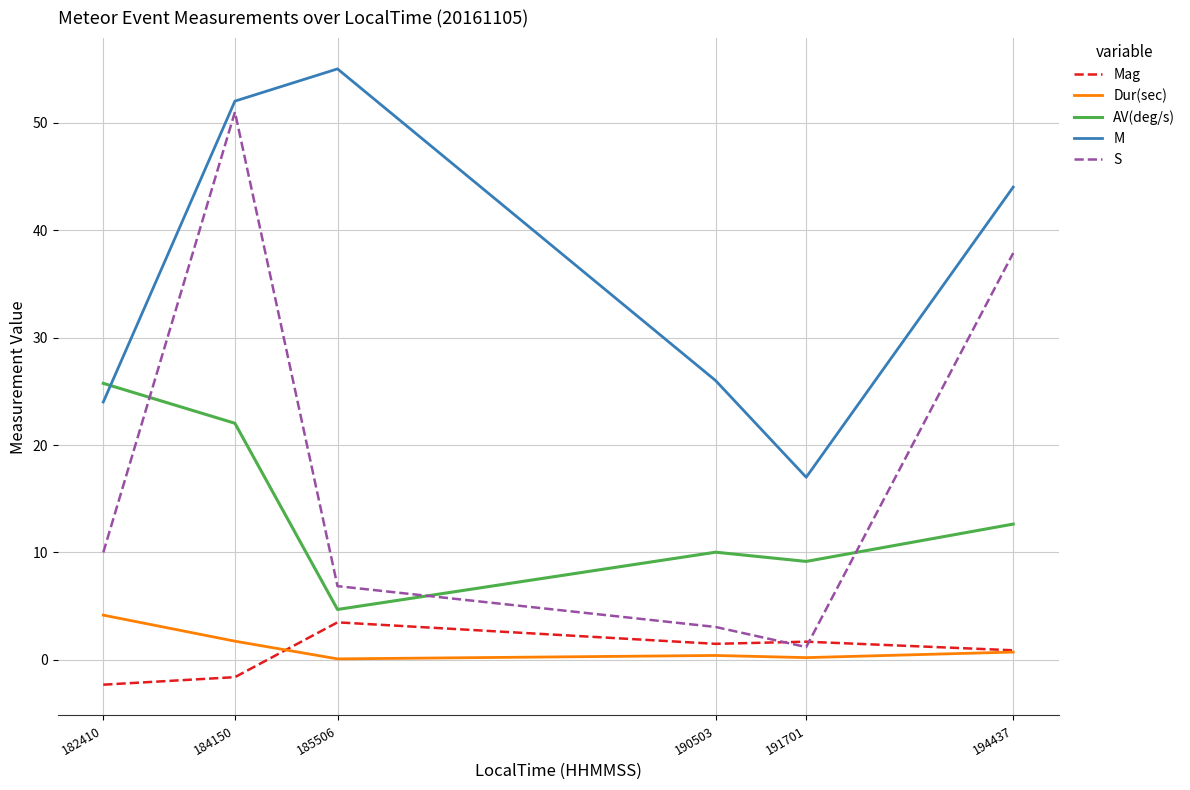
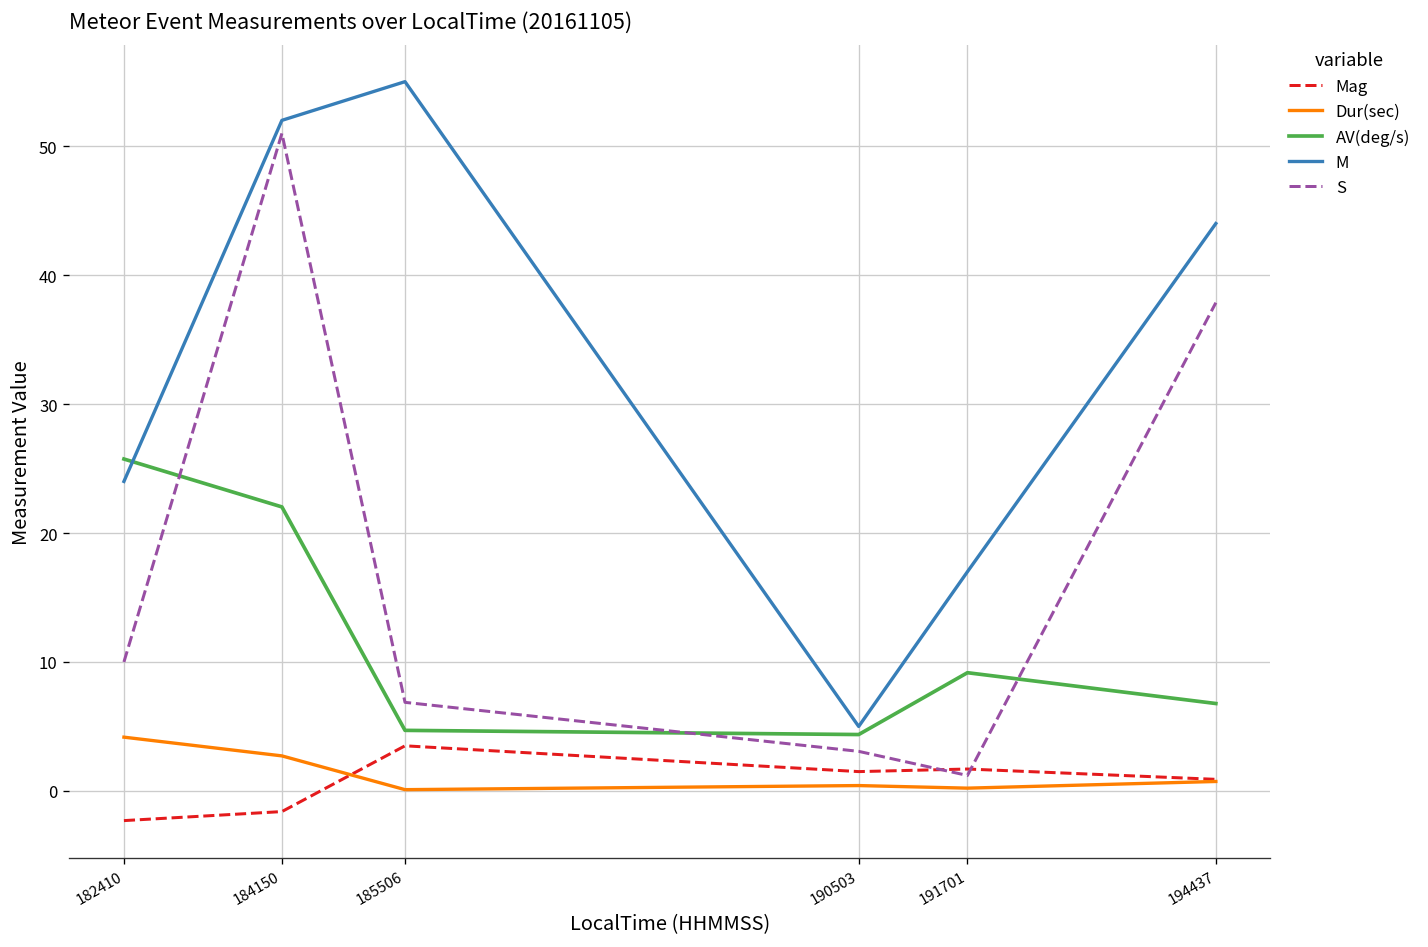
  {
    "Mag": {
      "182410": -2.3,
      "184150": -1.6,
      "185506": 3.5,
      "190503": 1.5,
      "191701": 1.7
    },
    "Dur(sec)": {
      "182410": 4.2,
-     "184150": 1.7,
+     "184150": 2.7,
      "185506": 0.1,
      "190503": 0.4,
      "191701": 0.2
    },
    "AV(deg/s)": {
      "182410": 25.7,
      "184150": 22.0,
      "185506": 4.7,
-     "190503": 10.0,
+     "190503": 4.4,
      "191701": 9.2,
-     "194437": 12.6
+     "194437": 6.8
    },
    "M": {
      "182410": 24,
      "184150": 52,
      "185506": 55,
-     "190503": 26,
+     "190503": 5,
      "191701": 17,
      "194437": 44
    },
    "S": {
      "182410": 10.0,
      "184150": 51.0,
      "185506": 6.9,
      "190503": 3.1,
      "191701": 1.2,
      "194437": 37.9
    }
  }
